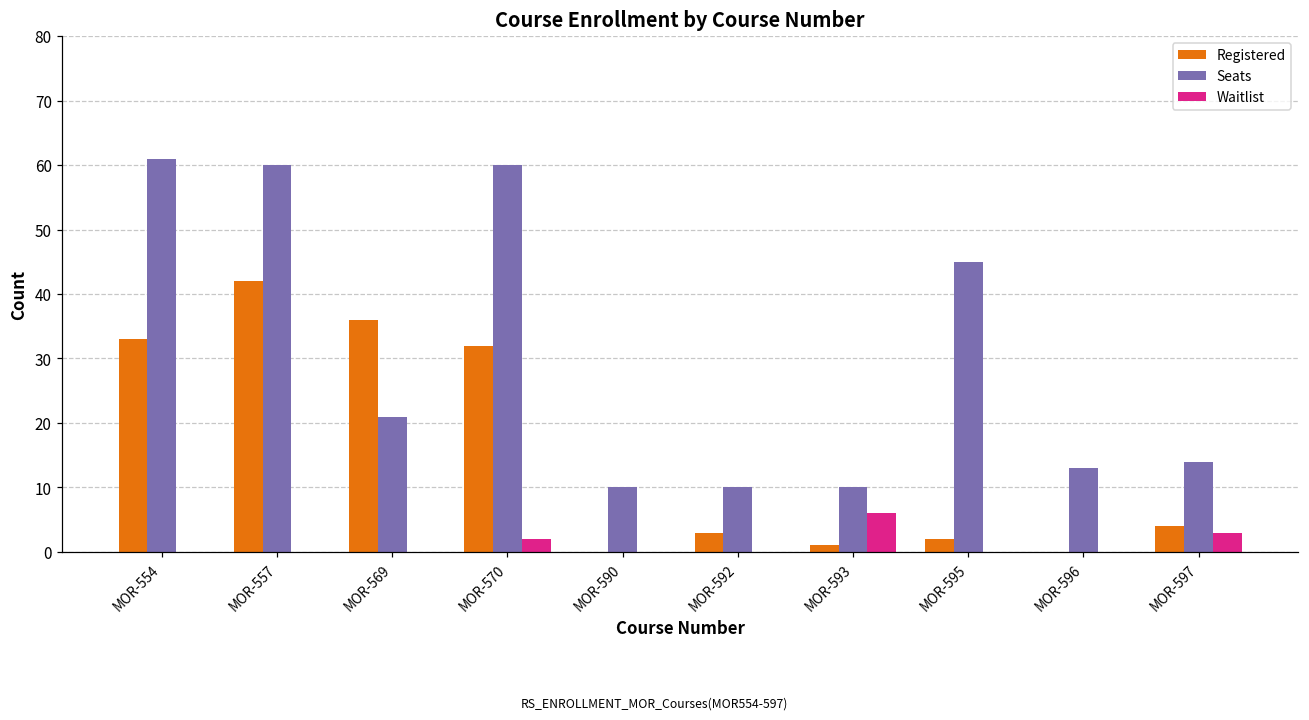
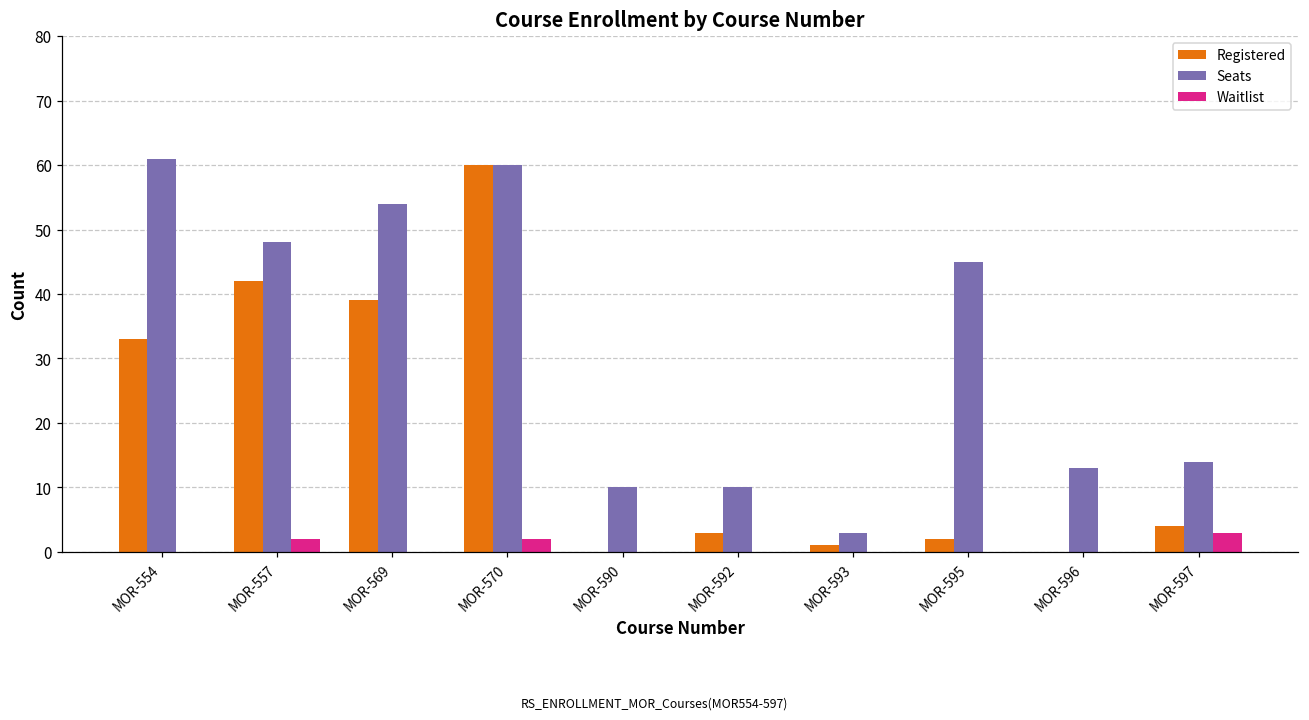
  {
    "Registered": {
      "MOR-554": 33,
      "MOR-557": 42,
-     "MOR-569": 36,
-     "MOR-570": 32,
+     "MOR-569": 39,
+     "MOR-570": 60,
      "MOR-590": 0,
      "MOR-592": 3,
      "MOR-593": 1,
      "MOR-595": 2,
      "MOR-596": 0,
      "MOR-597": 4
    },
    "Seats": {
      "MOR-554": 61,
-     "MOR-557": 60,
-     "MOR-569": 21,
+     "MOR-557": 48,
+     "MOR-569": 54,
      "MOR-570": 60,
      "MOR-590": 10,
      "MOR-592": 10,
-     "MOR-593": 10,
+     "MOR-593": 3,
      "MOR-595": 45,
      "MOR-596": 13,
      "MOR-597": 14
    },
    "Waitlist": {
      "MOR-554": 0,
-     "MOR-557": 0,
+     "MOR-557": 2,
      "MOR-569": 0,
      "MOR-570": 2,
      "MOR-590": 0,
      "MOR-592": 0,
-     "MOR-593": 6,
+     "MOR-593": 0,
      "MOR-595": 0,
      "MOR-596": 0,
      "MOR-597": 3
    }
  }
